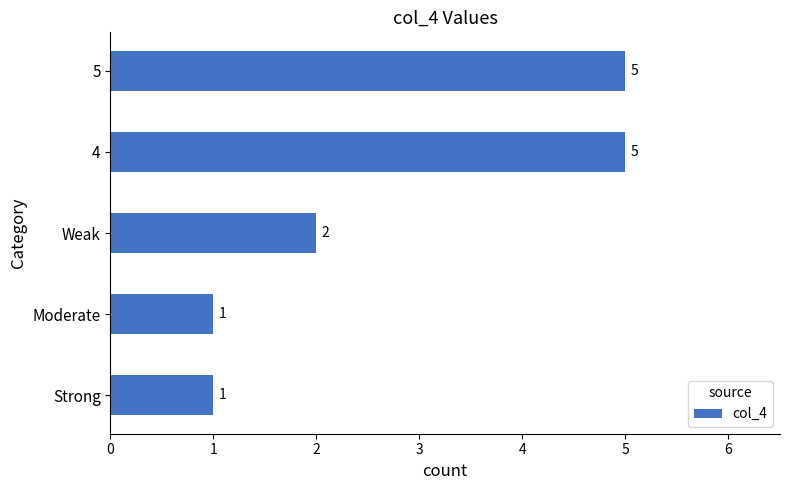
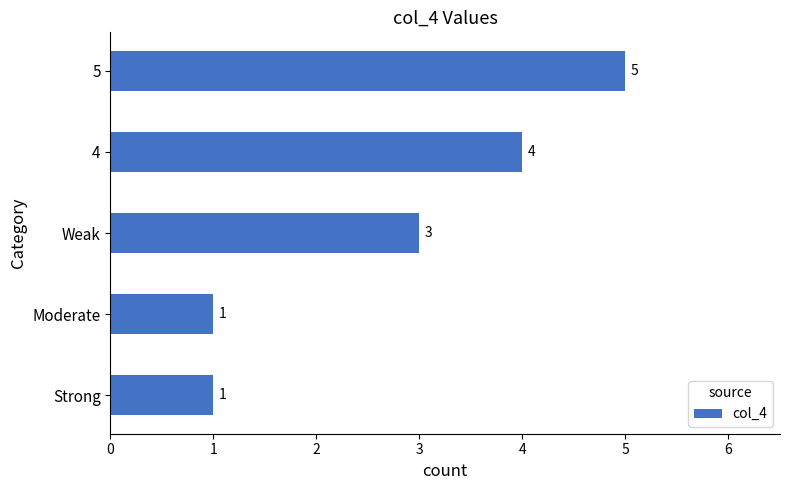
  {
    "5": 5,
-   "4": 5,
-   "Weak": 2,
+   "4": 4,
+   "Weak": 3,
    "Moderate": 1,
    "Strong": 1
  }
